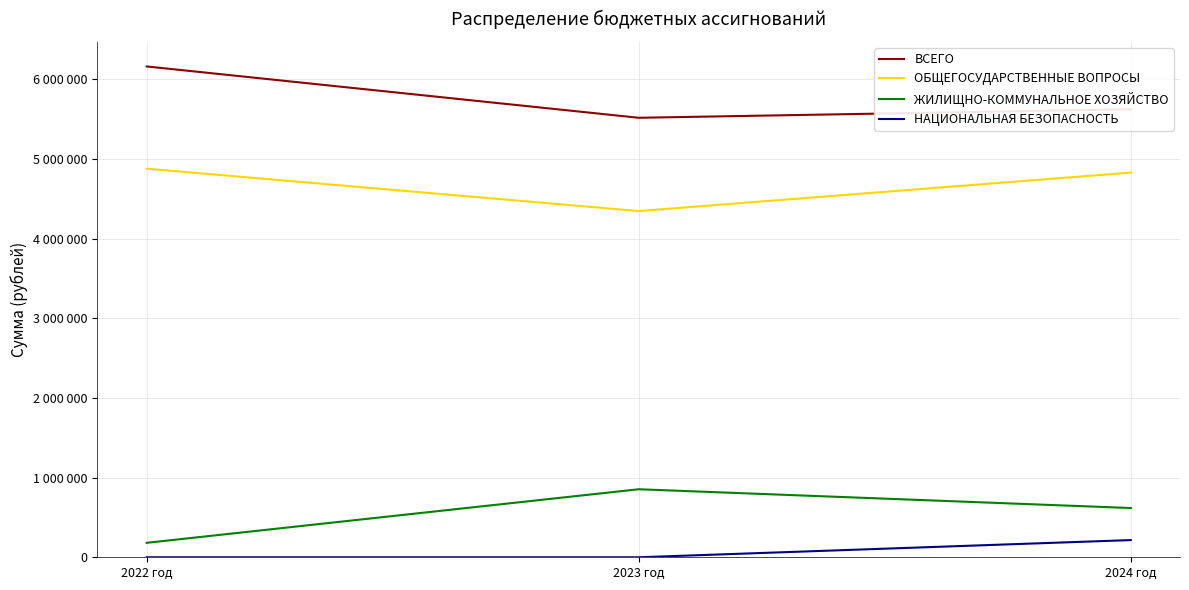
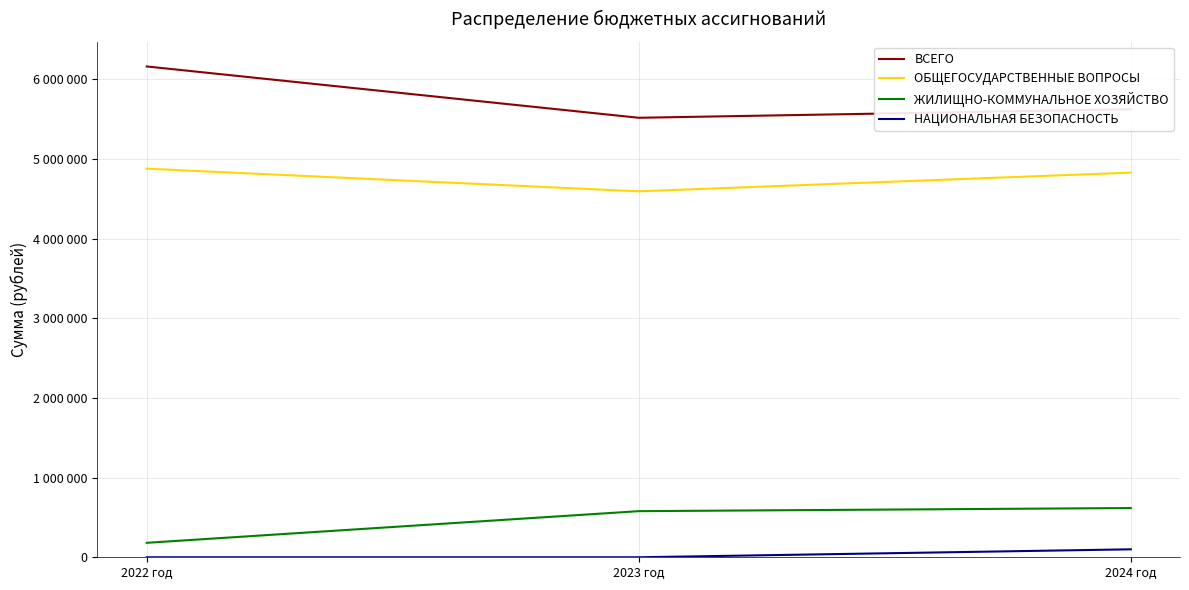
  {
    "ВСЕГО": {
      "2022 год": 6200000,
      "2023 год": 5500000
    },
    "ОБЩЕГОСУДАРСТВЕННЫЕ ВОПРОСЫ": {
      "2022 год": 4900000,
-     "2023 год": 4300000,
+     "2023 год": 4600000,
      "2024 год": 4800000
    },
    "ЖИЛИЩНО-КОММУНАЛЬНОЕ ХОЗЯЙСТВО": {
      "2022 год": 200000,
-     "2023 год": 900000,
+     "2023 год": 600000,
      "2024 год": 600000
    },
    "НАЦИОНАЛЬНАЯ БЕЗОПАСНОСТЬ": {
      "2022 год": 0,
      "2023 год": 0,
-     "2024 год": 200000
+     "2024 год": 100000
    }
  }
